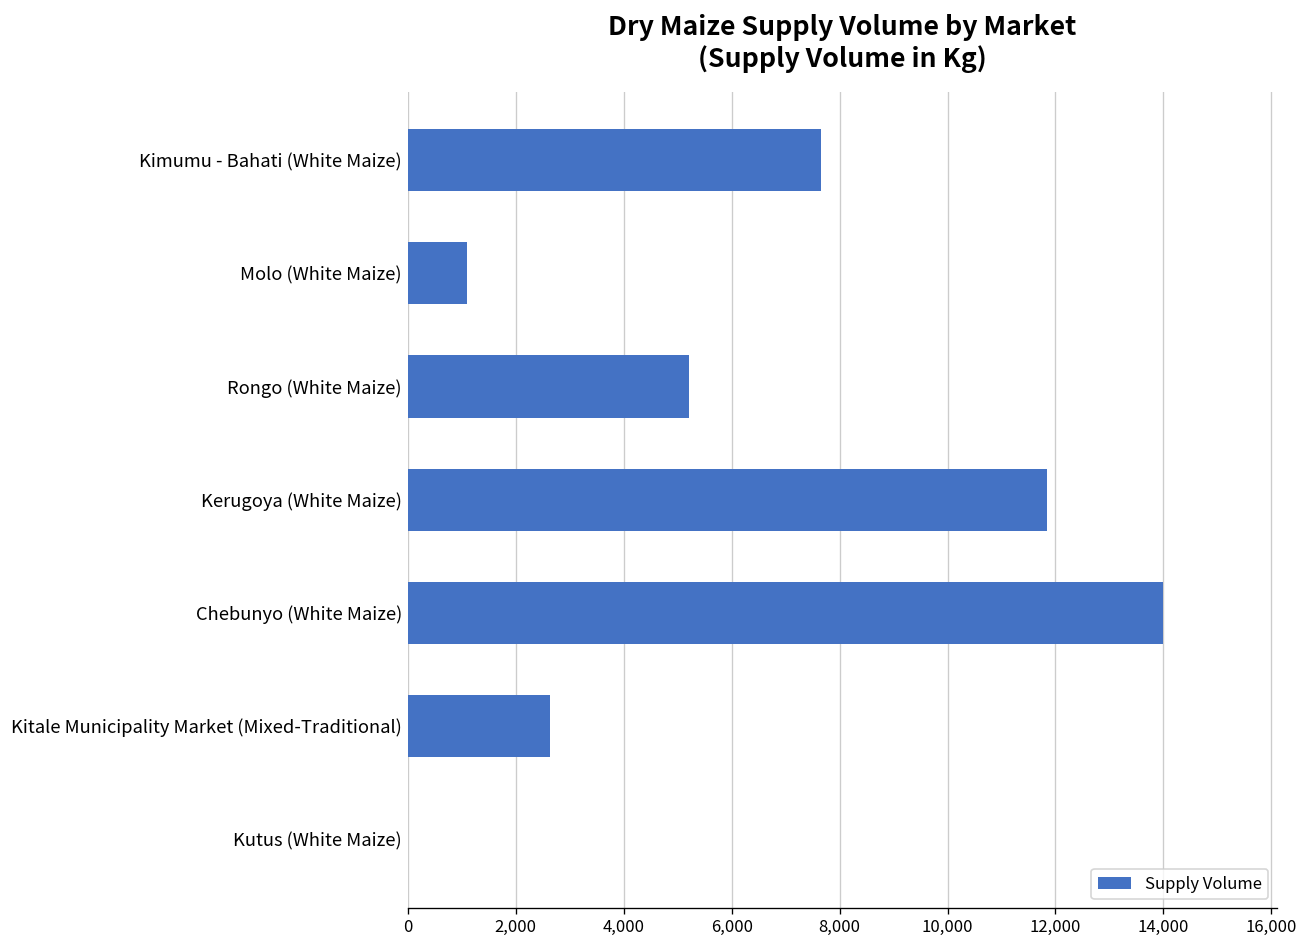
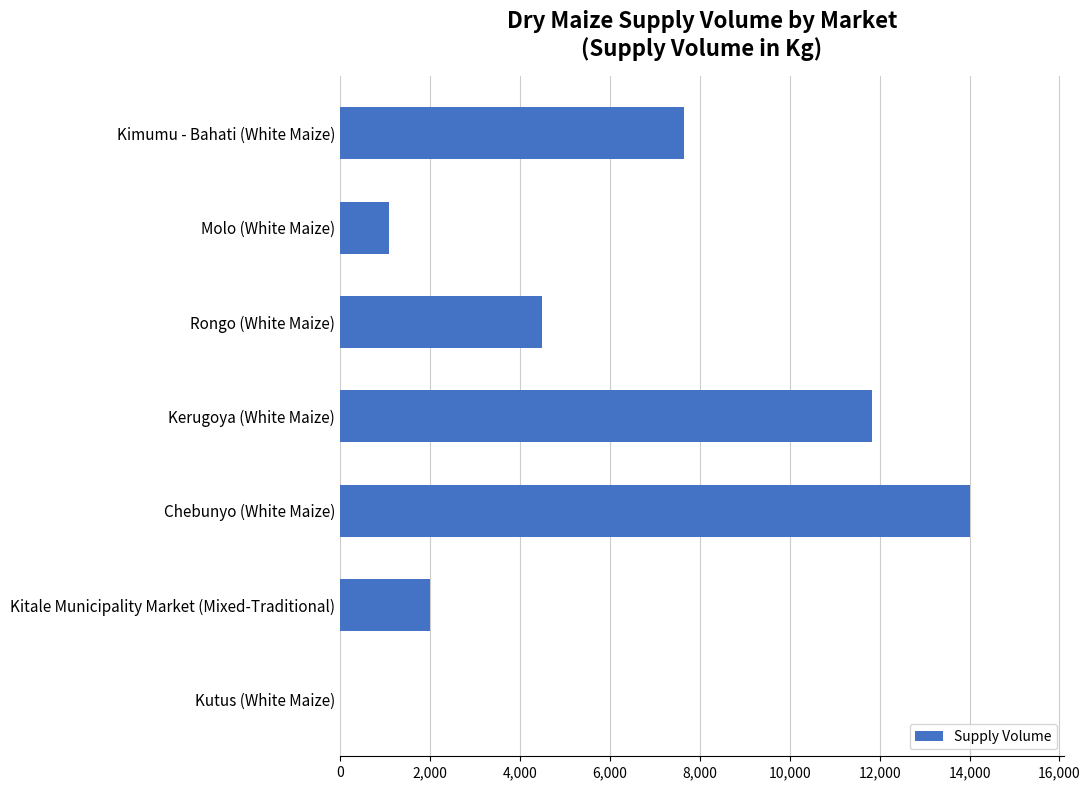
  {
    "Kimumu - Bahati (White Maize)": "7,700",
    "Molo (White Maize)": "1,100",
-   "Rongo (White Maize)": "5,200",
+   "Rongo (White Maize)": "4,500",
    "Kerugoya (White Maize)": "11,800",
    "Chebunyo (White Maize)": "14,000",
-   "Kitale Municipality Market (Mixed-Traditional)": "2,600",
+   "Kitale Municipality Market (Mixed-Traditional)": "2,000",
    "Kutus (White Maize)": "0"
  }
